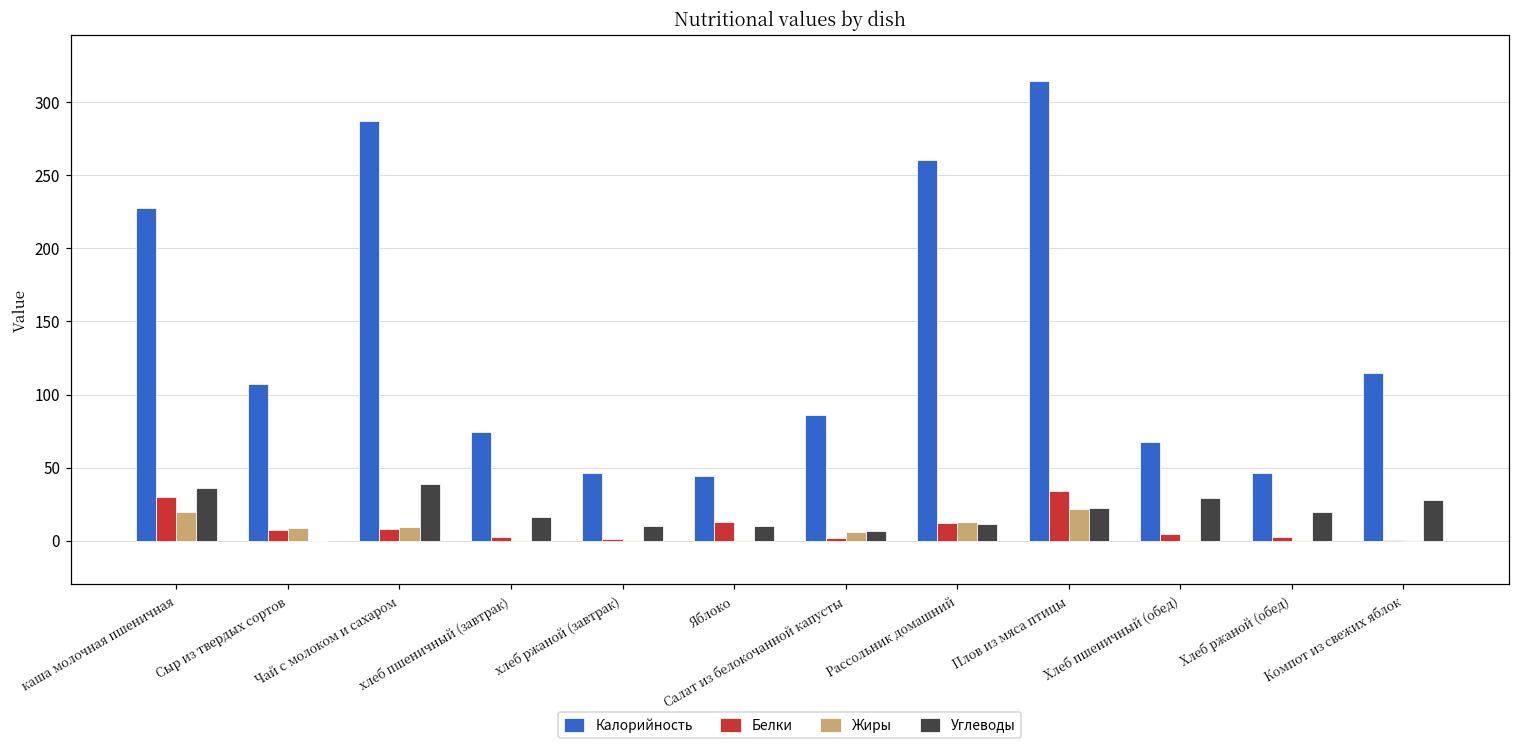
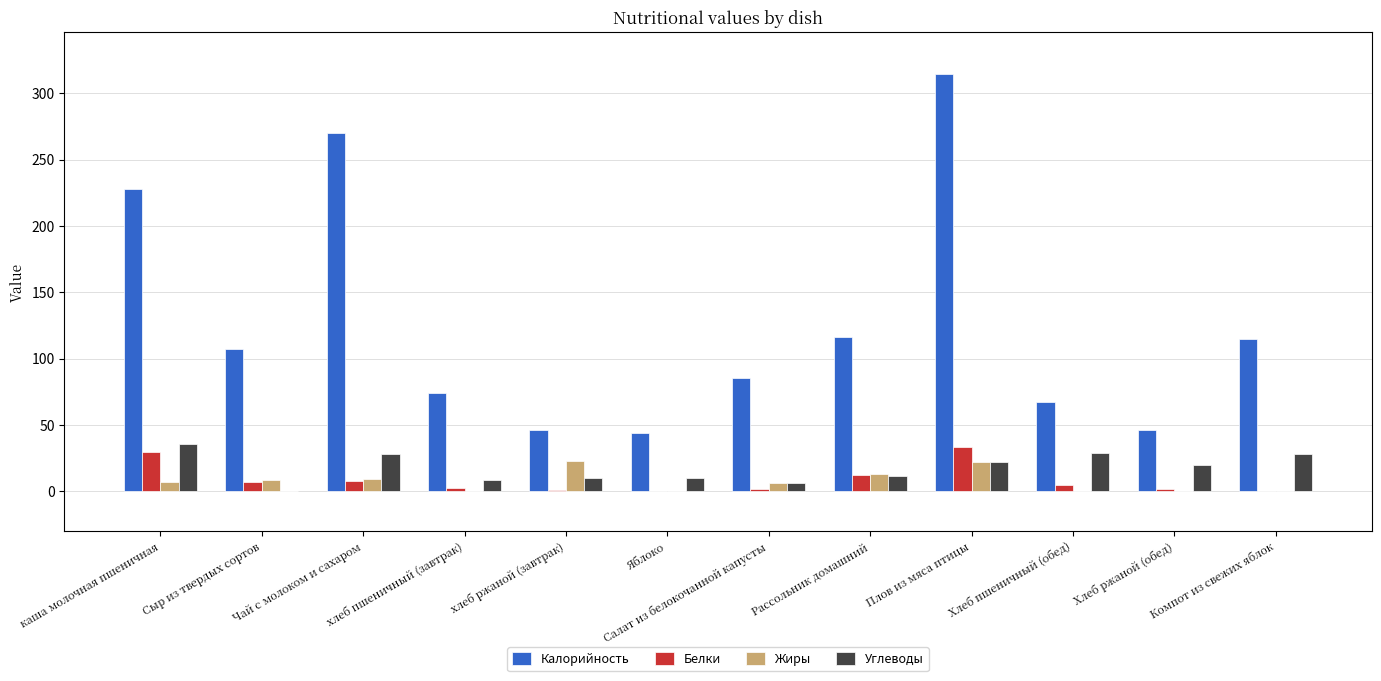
  {
    "Калорийность": {
      "каша молочная пшеничная": 228,
      "Сыр из твердых сортов": 108,
-     "Чай с молоком и сахаром": 288,
+     "Чай с молоком и сахаром": 270,
      "хлеб пшеничный (завтрак)": 74,
      "хлеб ржаной (завтрак)": 46,
      "Яблоко": 44,
      "Салат из белокочанной капусты": 86,
-     "Рассольник домашний": 261,
+     "Рассольник домашний": 116,
      "Плов из мяса птицы": 315,
      "Хлеб пшеничный (обед)": 68,
      "Хлеб ржаной (обед)": 46,
      "Компот из свежих яблок": 115
    },
    "Белки": {
      "каша молочная пшеничная": 30,
      "Сыр из твердых сортов": 7,
      "Чай с молоком и сахаром": 8,
      "хлеб пшеничный (завтрак)": 3,
-     "Яблоко": 13,
+     "Яблоко": 0,
      "Рассольник домашний": 12,
      "Плов из мяса птицы": 34,
      "Хлеб пшеничный (обед)": 5,
      "Хлеб ржаной (обед)": 2
    },
    "Жиры": {
-     "каша молочная пшеничная": 20,
+     "каша молочная пшеничная": 7,
      "Сыр из твердых сортов": 9,
      "Чай с молоком и сахаром": 9,
-     "хлеб ржаной (завтрак)": 0,
+     "хлеб ржаной (завтрак)": 23,
      "Салат из белокочанной капусты": 6,
      "Рассольник домашний": 13,
      "Плов из мяса птицы": 22
    },
    "Углеводы": {
      "каша молочная пшеничная": 36,
      "Сыр из твердых сортов": 0,
-     "Чай с молоком и сахаром": 39,
-     "хлеб пшеничный (завтрак)": 16,
+     "Чай с молоком и сахаром": 29,
+     "хлеб пшеничный (завтрак)": 9,
      "хлеб ржаной (завтрак)": 10,
      "Яблоко": 10,
      "Салат из белокочанной капусты": 6,
      "Рассольник домашний": 12,
      "Плов из мяса птицы": 22,
      "Хлеб пшеничный (обед)": 29,
      "Хлеб ржаной (обед)": 20,
      "Компот из свежих яблок": 28
    }
  }
